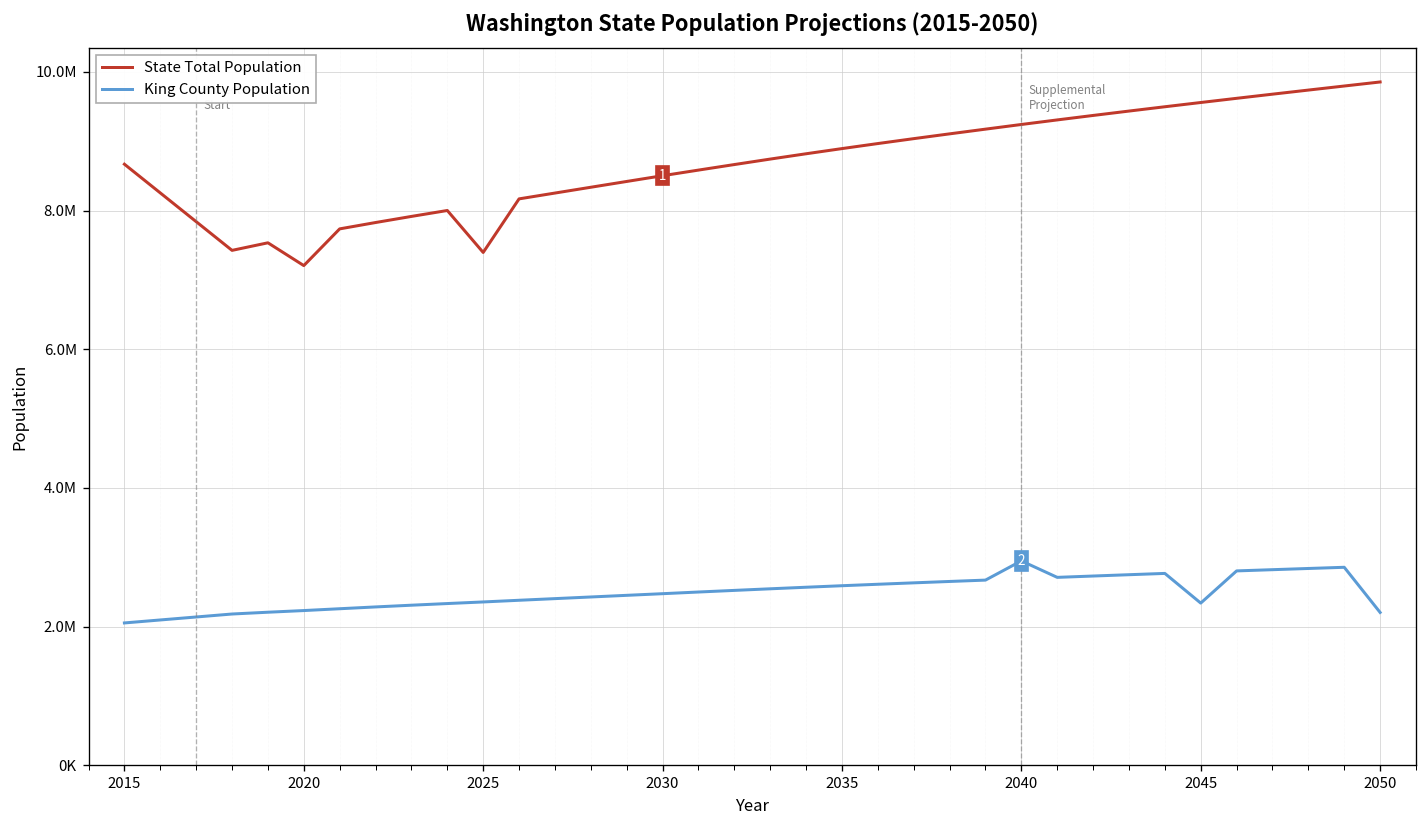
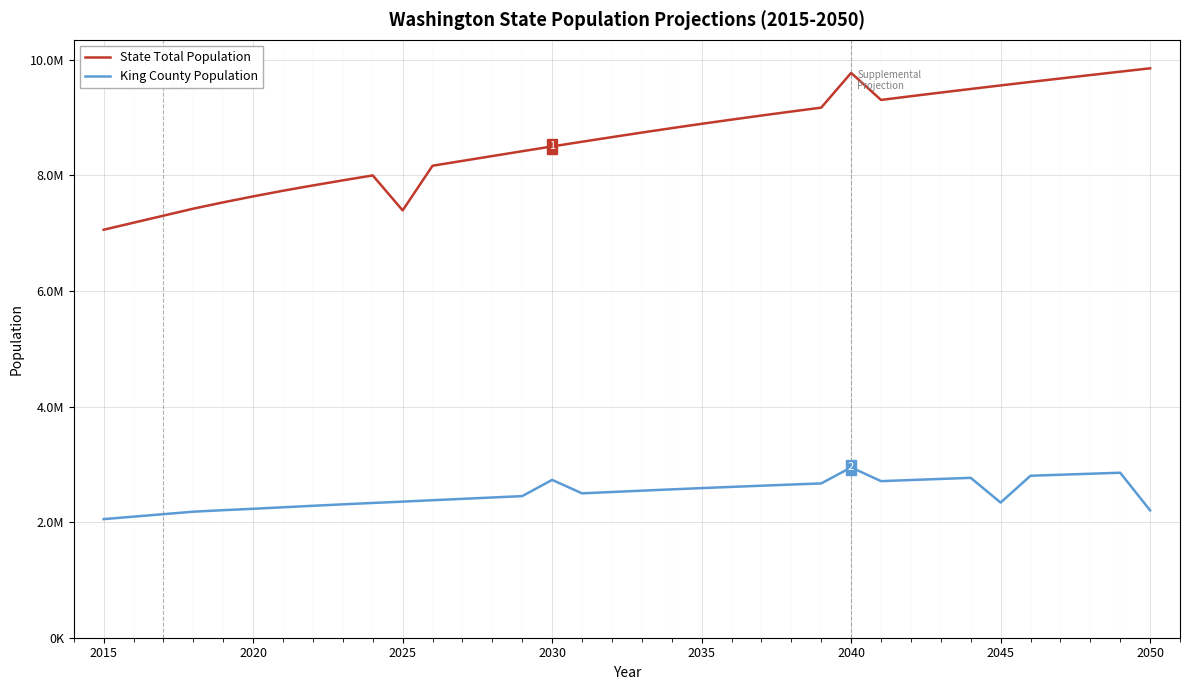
  {
    "State Total Population": {
-     "2015": 8700000,
-     "2020": 7200000,
+     "2015": 7100000,
+     "2020": 7600000,
      "2025": 7400000,
      "2035": 8900000,
-     "2040": 9200000,
+     "2040": 9800000,
      "2045": 9600000,
      "2050": 9900000
    },
    "King County Population": {
      "2015": 2100000,
      "2020": 2200000,
      "2025": 2400000,
-     "2030": 2500000,
+     "2030": 2700000,
      "2035": 2600000,
      "2045": 2300000,
      "2050": 2200000
    }
  }
